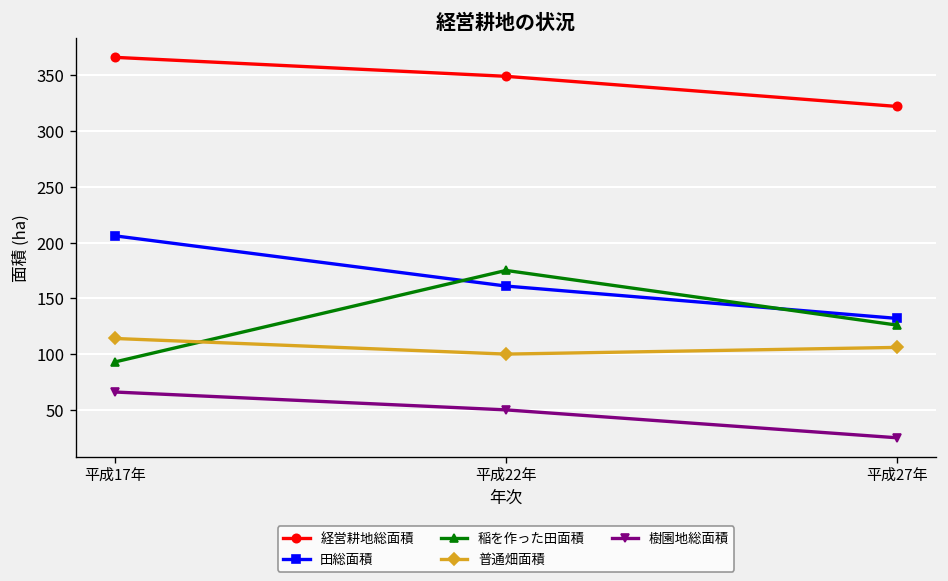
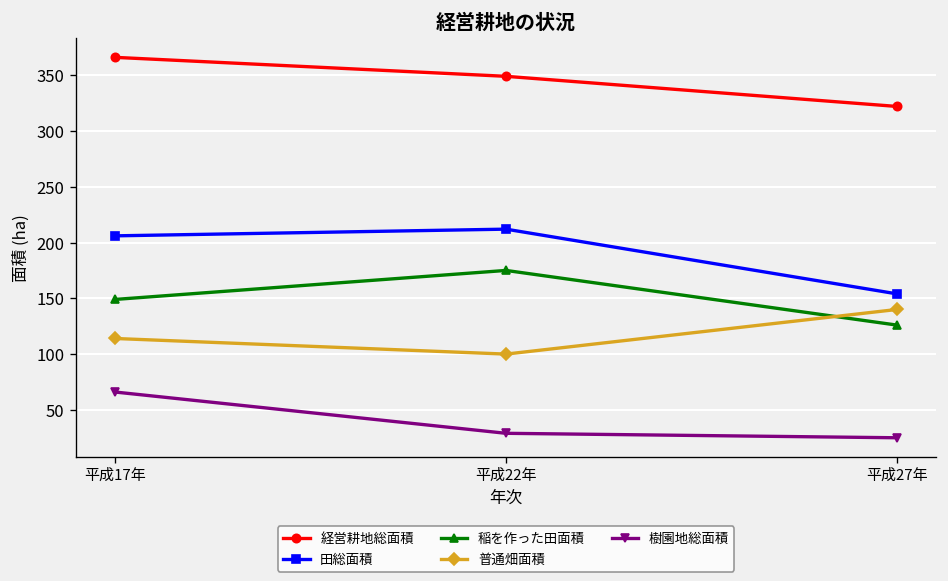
  {
    "経営耕地総面積": {
      "平成17年": 370,
      "平成22年": 350,
      "平成27年": 320
    },
    "田総面積": {
      "平成17年": 210,
-     "平成22年": 160,
-     "平成27年": 130
+     "平成22年": 210,
+     "平成27年": 150
    },
    "稲を作った田面積": {
-     "平成17年": 90,
+     "平成17年": 150,
      "平成22年": 180,
      "平成27年": 130
    },
    "普通畑面積": {
      "平成17年": 110,
      "平成22年": 100,
-     "平成27年": 110
+     "平成27年": 140
    },
    "樹園地総面積": {
      "平成17年": 70,
-     "平成22年": 50,
+     "平成22年": 30,
      "平成27年": 30
    }
  }
